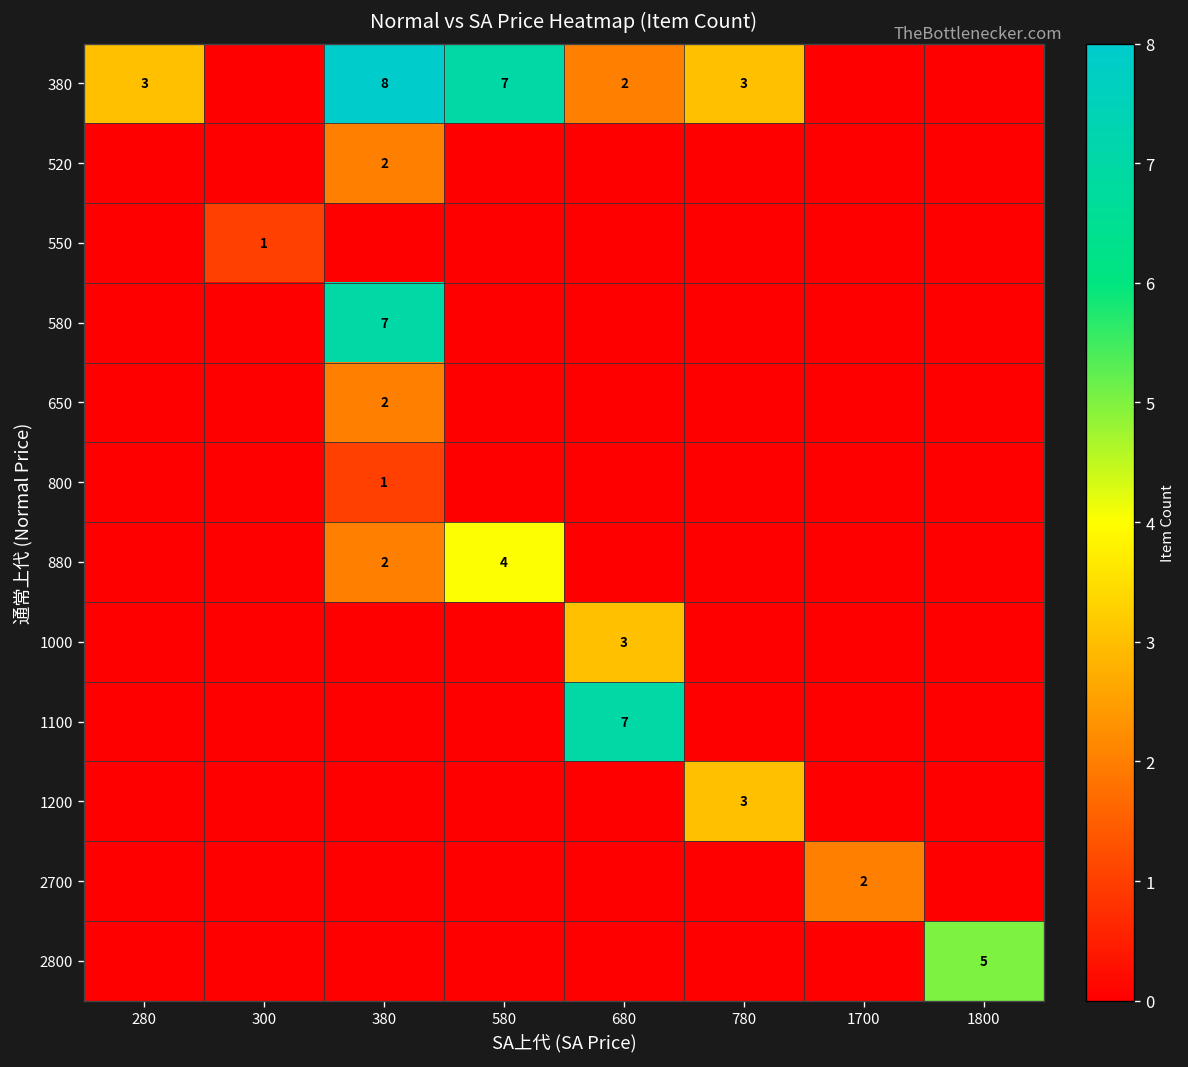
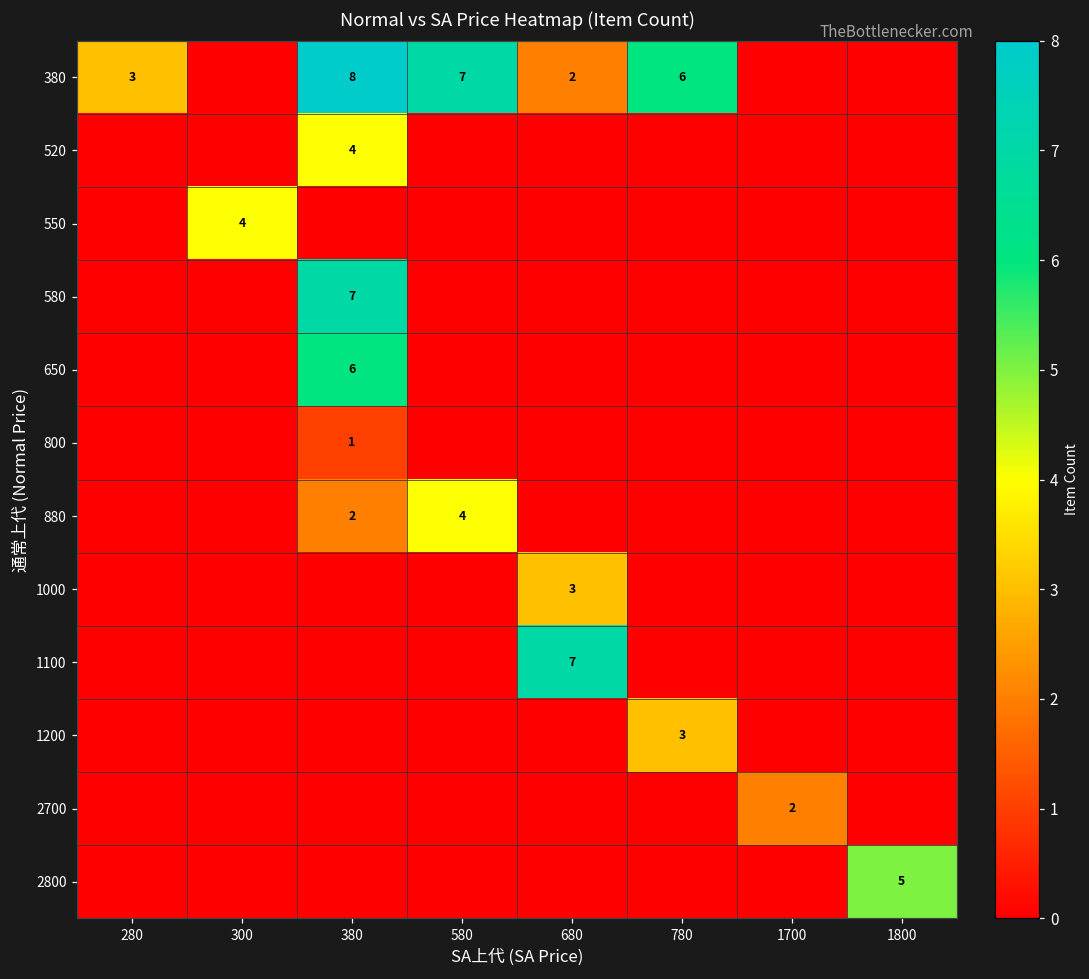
  {
    "380": {
      "280": 3,
      "380": 8,
      "580": 7,
      "680": 2,
-     "780": 3
+     "780": 6
    },
    "520": {
-     "380": 2
+     "380": 4
    },
    "550": {
-     "300": 1
+     "300": 4
    },
    "580": {
      "380": 7
    },
    "650": {
-     "380": 2
+     "380": 6
    },
    "800": {
      "380": 1
    },
    "880": {
      "380": 2,
      "580": 4
    },
    "1000": {
      "680": 3
    },
    "1100": {
      "680": 7
    },
    "1200": {
      "780": 3
    },
    "2700": {
      "1700": 2
    },
    "2800": {
      "1800": 5
    }
  }
